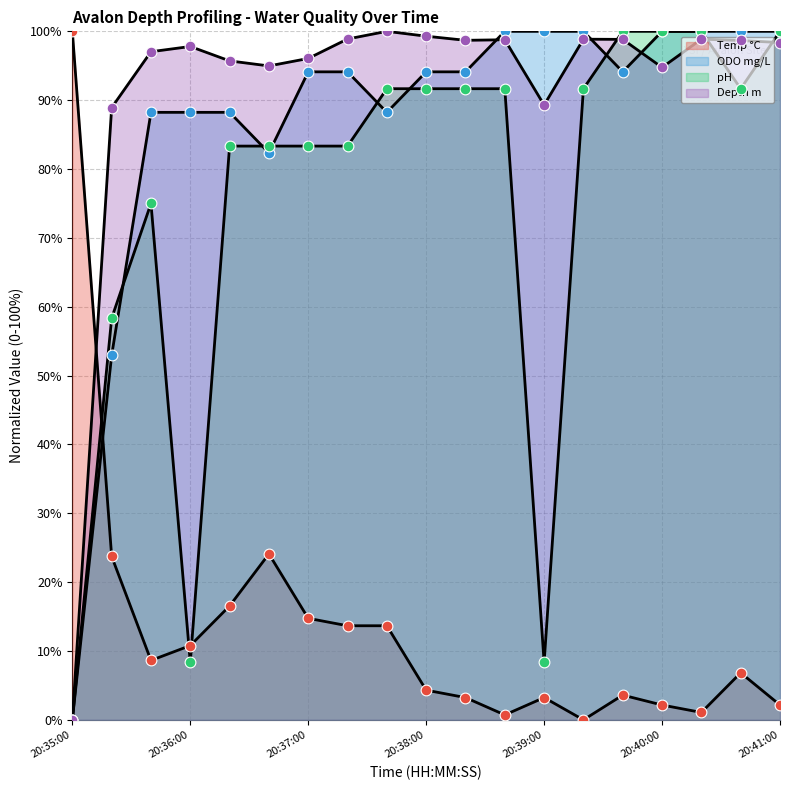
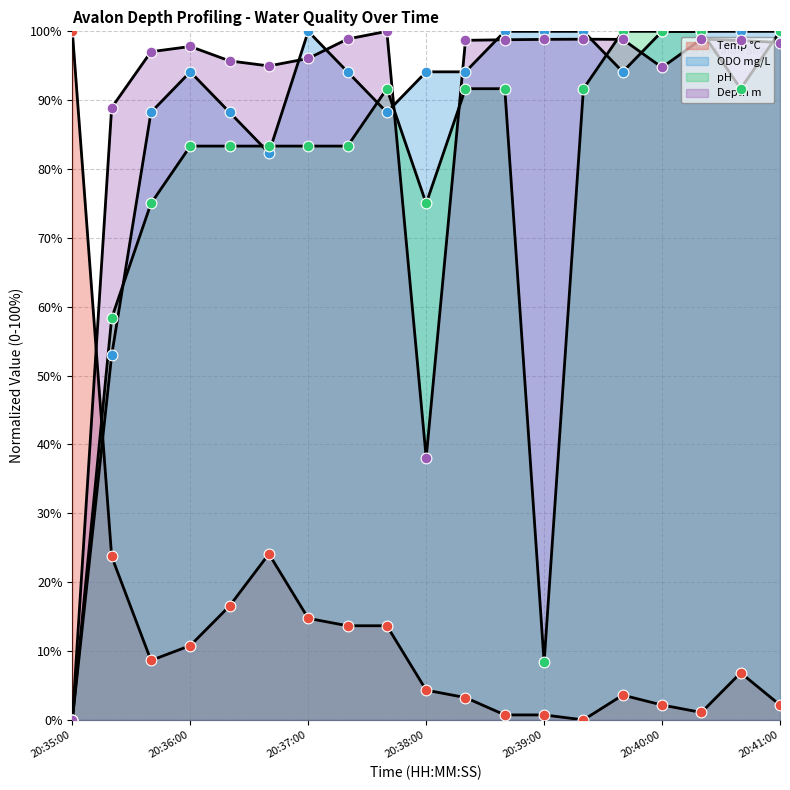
  {
    "Avalon Depth Profiling - Water Quality Over Time": {
      "Temp °C": {
        "20:35:00": "100%",
        "20:36:00": "11%",
        "20:37:00": "15%",
        "20:38:00": "4%",
-       "20:39:00": "3%",
+       "20:39:00": "1%",
        "20:40:00": "2%",
        "20:41:00": "2%"
      },
      "ODO mg/L": {
-       "20:36:00": "88%",
-       "20:37:00": "94%",
+       "20:36:00": "94%",
+       "20:37:00": "100%",
        "20:38:00": "94%",
        "20:39:00": "100%"
      },
      "pH": {
-       "20:36:00": "8%",
+       "20:36:00": "83%",
        "20:37:00": "83%",
-       "20:38:00": "92%",
+       "20:38:00": "75%",
        "20:39:00": "8%"
      },
      "Depth m": {
        "20:36:00": "98%",
        "20:37:00": "96%",
-       "20:38:00": "99%",
-       "20:39:00": "89%",
+       "20:38:00": "38%",
+       "20:39:00": "99%",
        "20:40:00": "95%",
        "20:41:00": "98%"
      }
    }
  }
